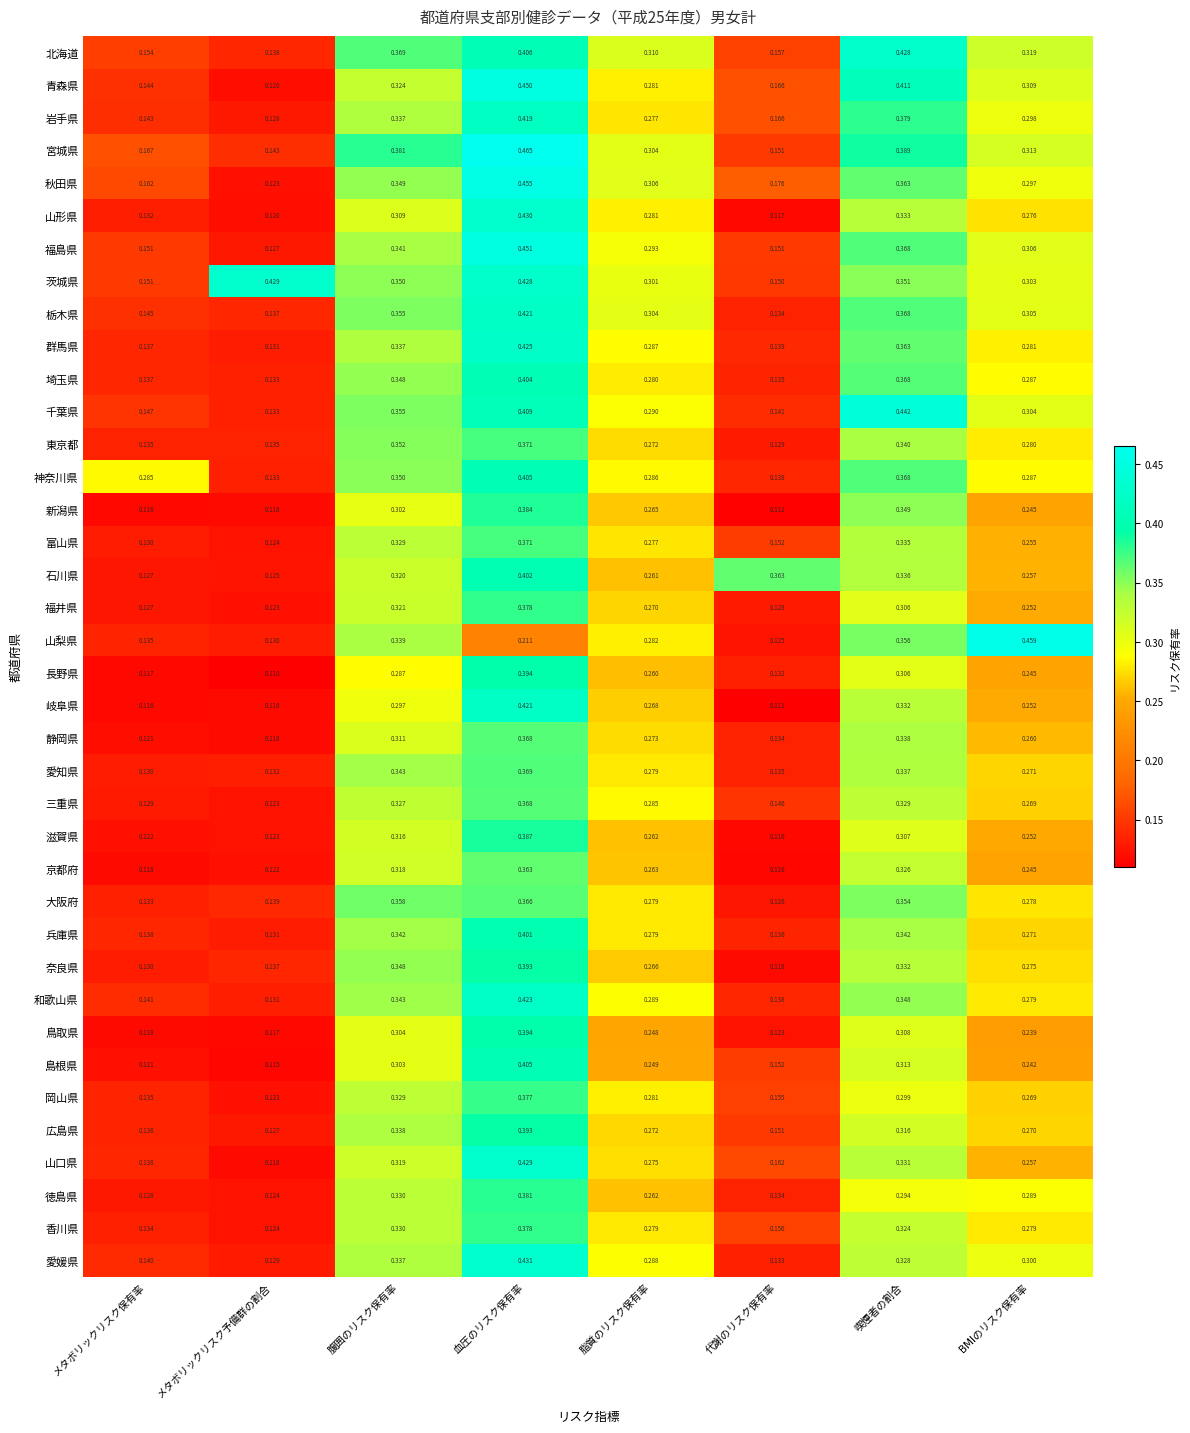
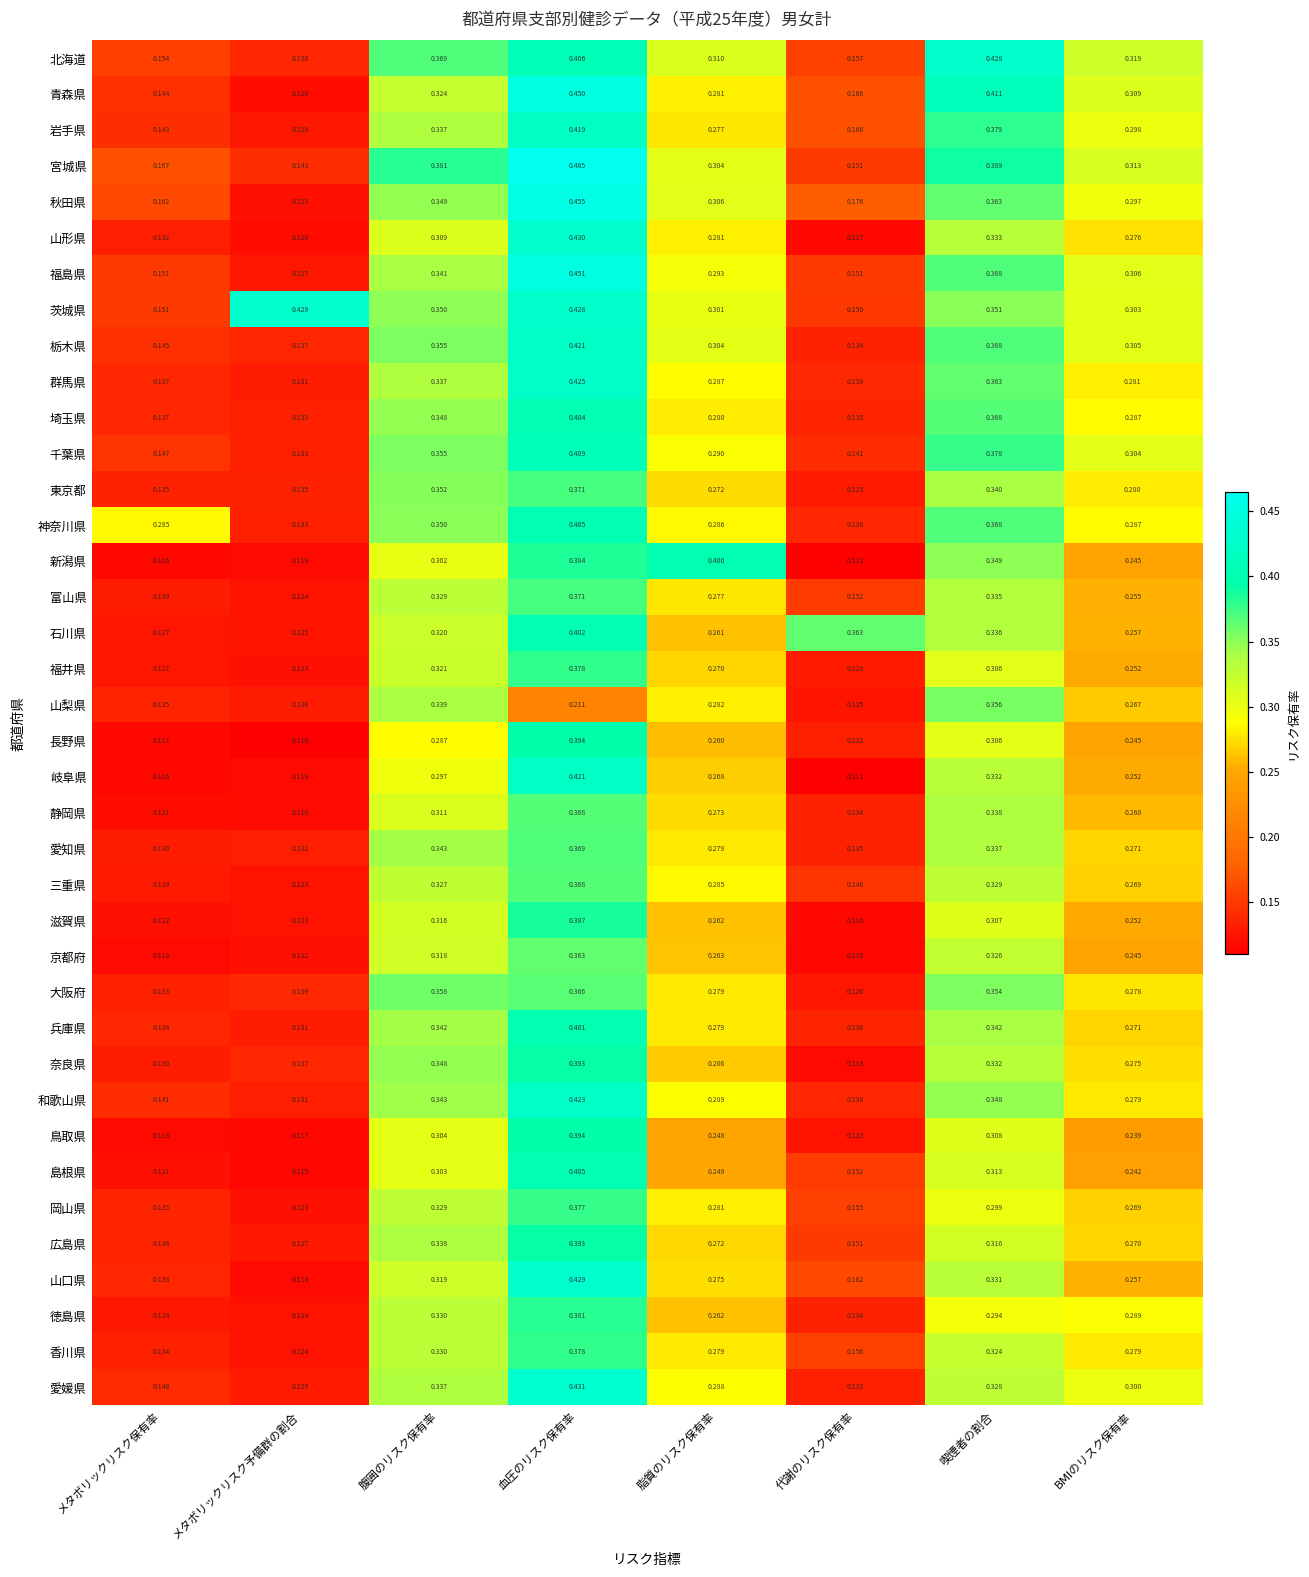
  {
    "千葉県": {
      "メタボリックリスク保有率": 0.147,
      "メタボリックリスク予備群の割合": 0.133,
      "腹囲のリスク保有率": 0.355,
      "血圧のリスク保有率": 0.409,
      "脂質のリスク保有率": 0.290,
      "代謝のリスク保有率": 0.141,
-     "喫煙者の割合": 0.442,
+     "喫煙者の割合": 0.378,
      "BMIのリスク保有率": 0.304
    },
    "新潟県": {
      "メタボリックリスク保有率": 0.116,
      "メタボリックリスク予備群の割合": 0.118,
      "腹囲のリスク保有率": 0.302,
      "血圧のリスク保有率": 0.384,
-     "脂質のリスク保有率": 0.265,
+     "脂質のリスク保有率": 0.400,
      "代謝のリスク保有率": 0.112,
      "喫煙者の割合": 0.349,
      "BMIのリスク保有率": 0.245
    },
    "山梨県": {
      "メタボリックリスク保有率": 0.135,
      "メタボリックリスク予備群の割合": 0.130,
      "腹囲のリスク保有率": 0.339,
      "血圧のリスク保有率": 0.211,
      "脂質のリスク保有率": 0.282,
      "代謝のリスク保有率": 0.125,
      "喫煙者の割合": 0.356,
-     "BMIのリスク保有率": 0.459
+     "BMIのリスク保有率": 0.267
    }
  }
